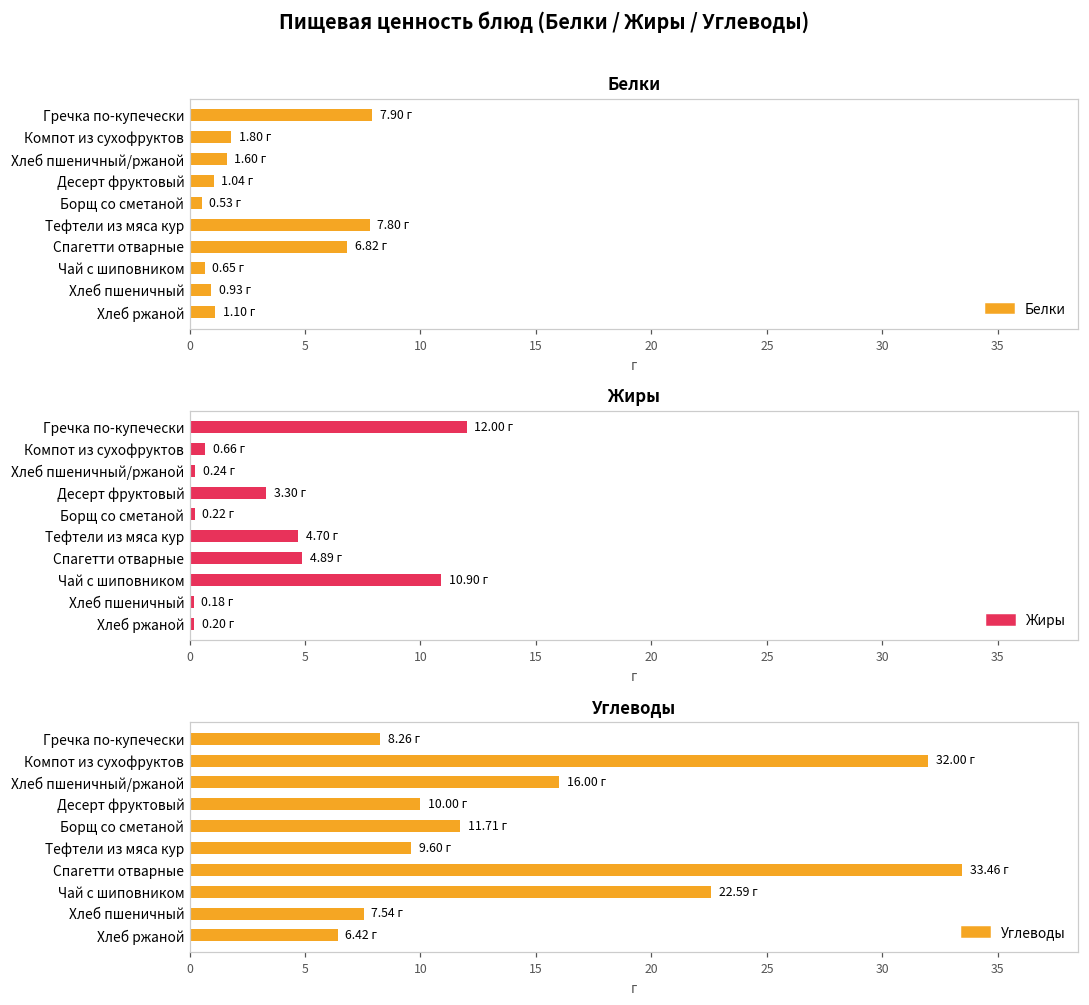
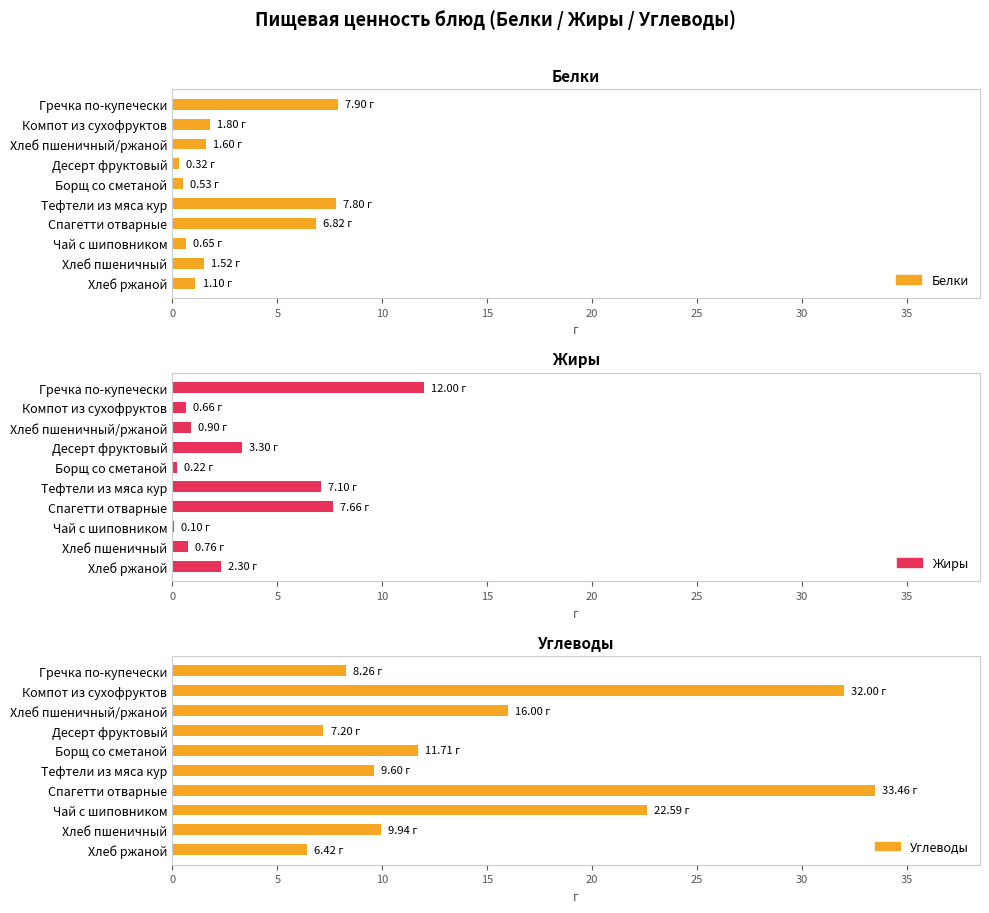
  {
    "Белки": {
      "Гречка по-купечески": 7.90,
      "Компот из сухофруктов": 1.80,
      "Хлеб пшеничный/ржаной": 1.60,
-     "Десерт фруктовый": 1.04,
+     "Десерт фруктовый": 0.32,
      "Борщ со сметаной": 0.53,
      "Тефтели из мяса кур": 7.80,
      "Спагетти отварные": 6.82,
      "Чай с шиповником": 0.65,
-     "Хлеб пшеничный": 0.93,
+     "Хлеб пшеничный": 1.52,
      "Хлеб ржаной": 1.10
    },
    "Жиры": {
      "Гречка по-купечески": 12.00,
      "Компот из сухофруктов": 0.66,
-     "Хлеб пшеничный/ржаной": 0.24,
+     "Хлеб пшеничный/ржаной": 0.90,
      "Десерт фруктовый": 3.30,
      "Борщ со сметаной": 0.22,
-     "Тефтели из мяса кур": 4.70,
-     "Спагетти отварные": 4.89,
-     "Чай с шиповником": 10.90,
-     "Хлеб пшеничный": 0.18,
-     "Хлеб ржаной": 0.20
+     "Тефтели из мяса кур": 7.10,
+     "Спагетти отварные": 7.66,
+     "Чай с шиповником": 0.10,
+     "Хлеб пшеничный": 0.76,
+     "Хлеб ржаной": 2.30
    },
    "Углеводы": {
      "Гречка по-купечески": 8.26,
      "Компот из сухофруктов": 32.00,
      "Хлеб пшеничный/ржаной": 16.00,
-     "Десерт фруктовый": 10.00,
+     "Десерт фруктовый": 7.20,
      "Борщ со сметаной": 11.71,
      "Тефтели из мяса кур": 9.60,
      "Спагетти отварные": 33.46,
      "Чай с шиповником": 22.59,
-     "Хлеб пшеничный": 7.54,
+     "Хлеб пшеничный": 9.94,
      "Хлеб ржаной": 6.42
    }
  }
